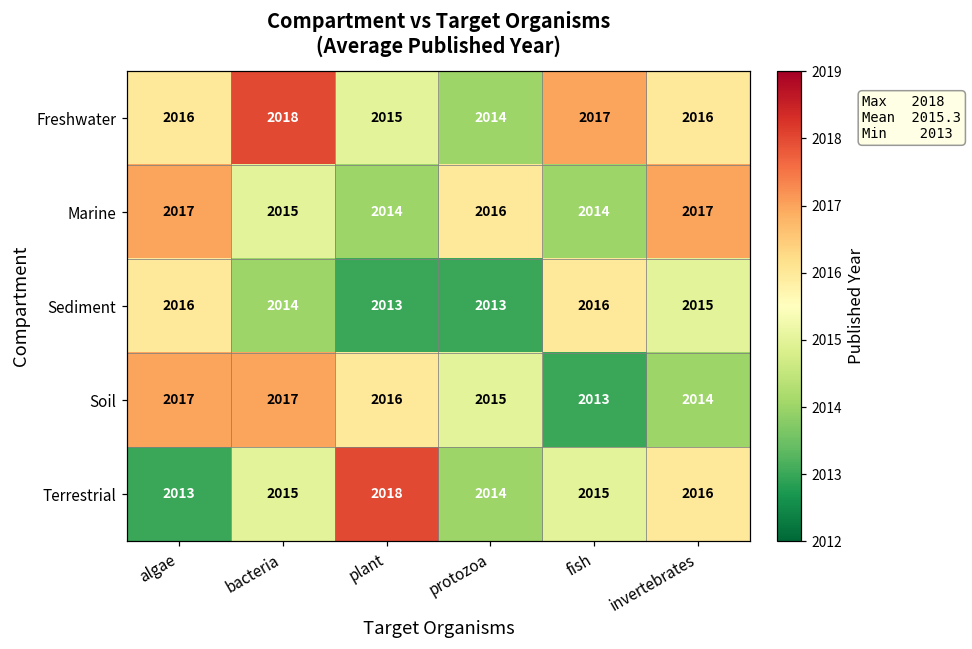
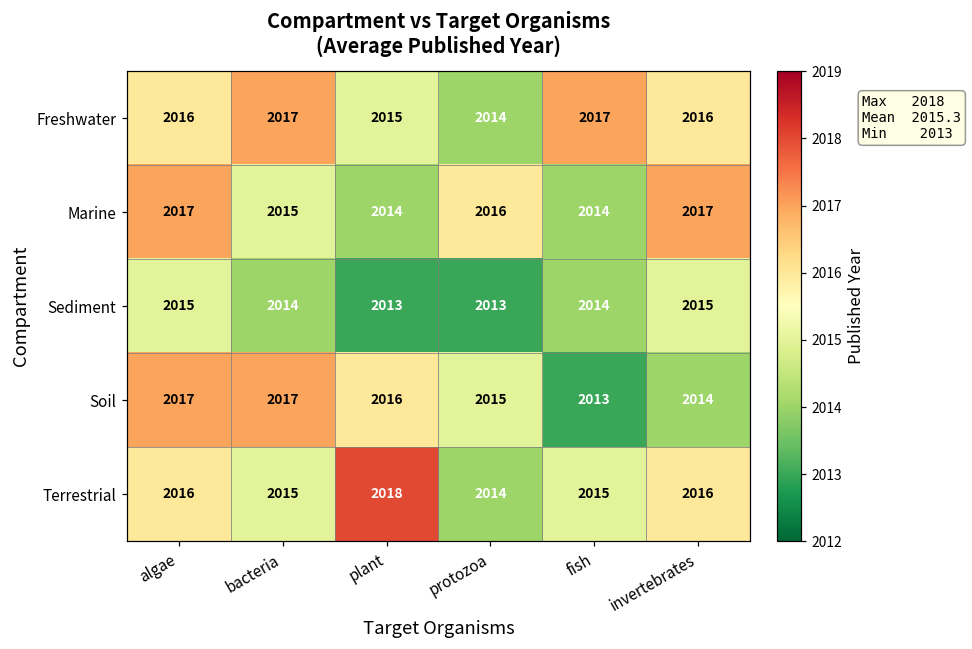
  {
    "Freshwater": {
      "algae": 2016,
-     "bacteria": 2018,
+     "bacteria": 2017,
      "plant": 2015,
      "protozoa": 2014,
      "fish": 2017,
      "invertebrates": 2016
    },
    "Marine": {
      "algae": 2017,
      "bacteria": 2015,
      "plant": 2014,
      "protozoa": 2016,
      "fish": 2014,
      "invertebrates": 2017
    },
    "Sediment": {
-     "algae": 2016,
+     "algae": 2015,
      "bacteria": 2014,
      "plant": 2013,
      "protozoa": 2013,
-     "fish": 2016,
+     "fish": 2014,
      "invertebrates": 2015
    },
    "Soil": {
      "algae": 2017,
      "bacteria": 2017,
      "plant": 2016,
      "protozoa": 2015,
      "fish": 2013,
      "invertebrates": 2014
    },
    "Terrestrial": {
-     "algae": 2013,
+     "algae": 2016,
      "bacteria": 2015,
      "plant": 2018,
      "protozoa": 2014,
      "fish": 2015,
      "invertebrates": 2016
    }
  }
